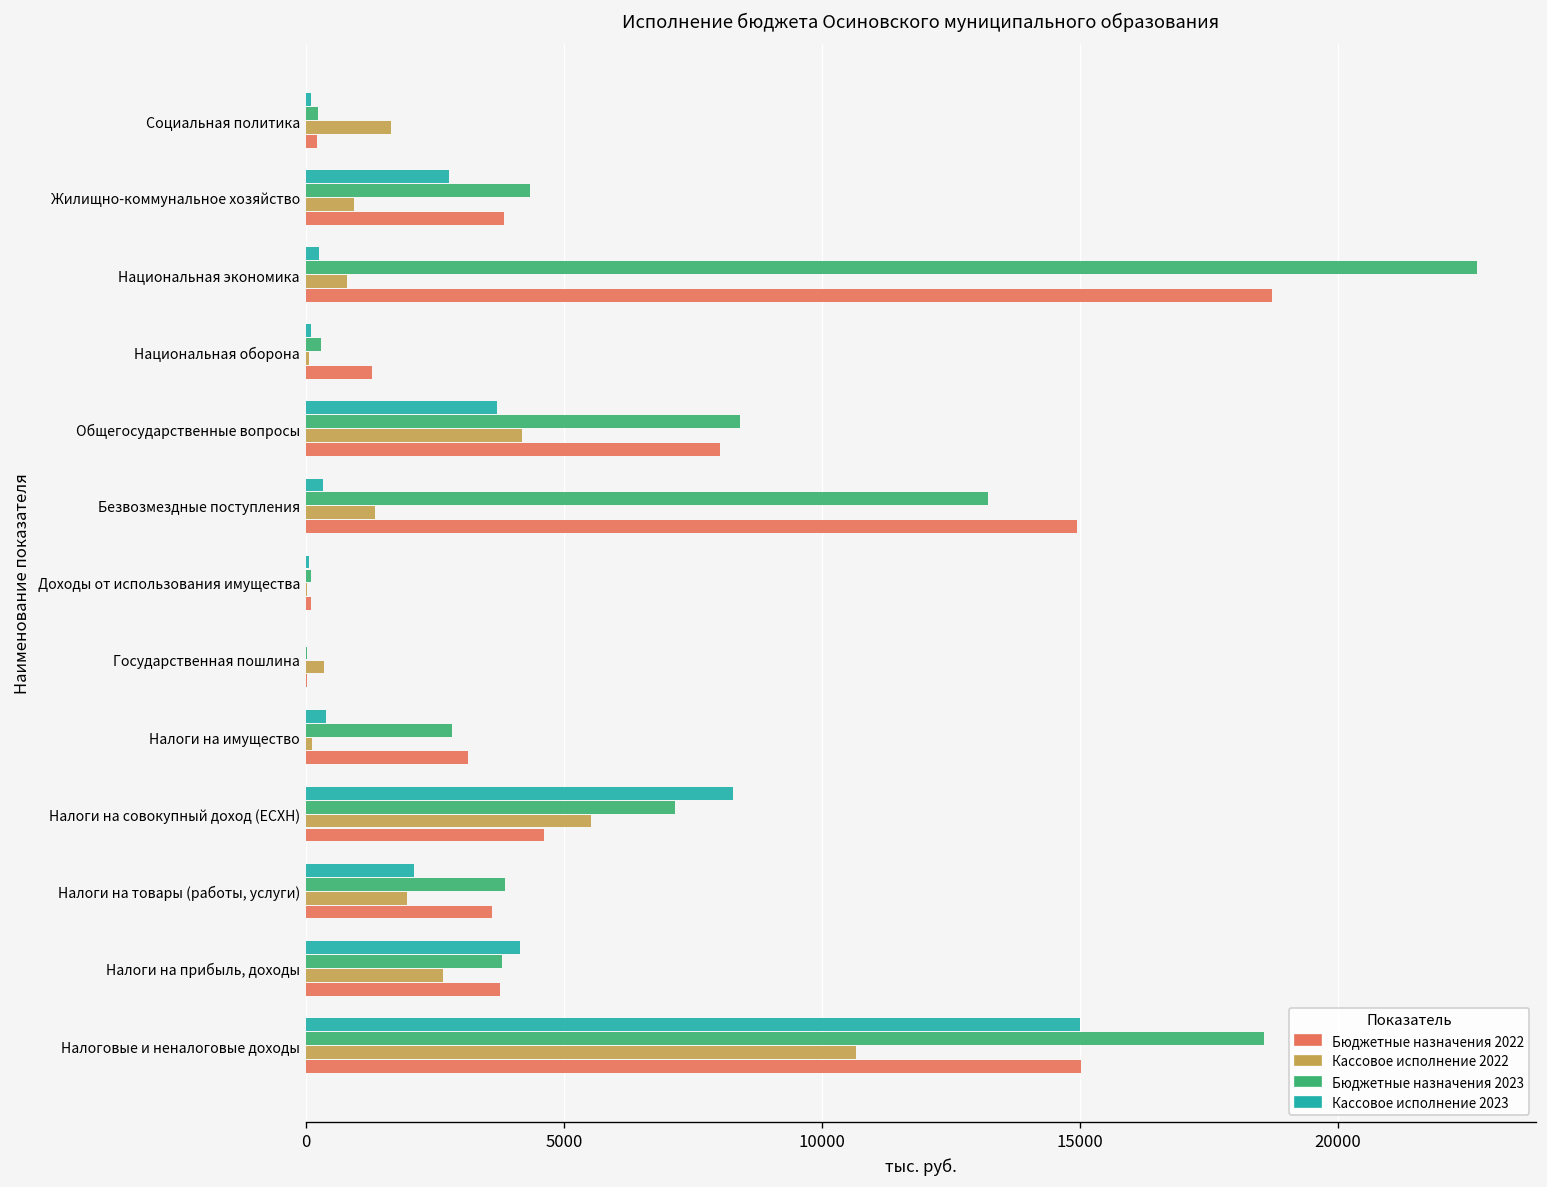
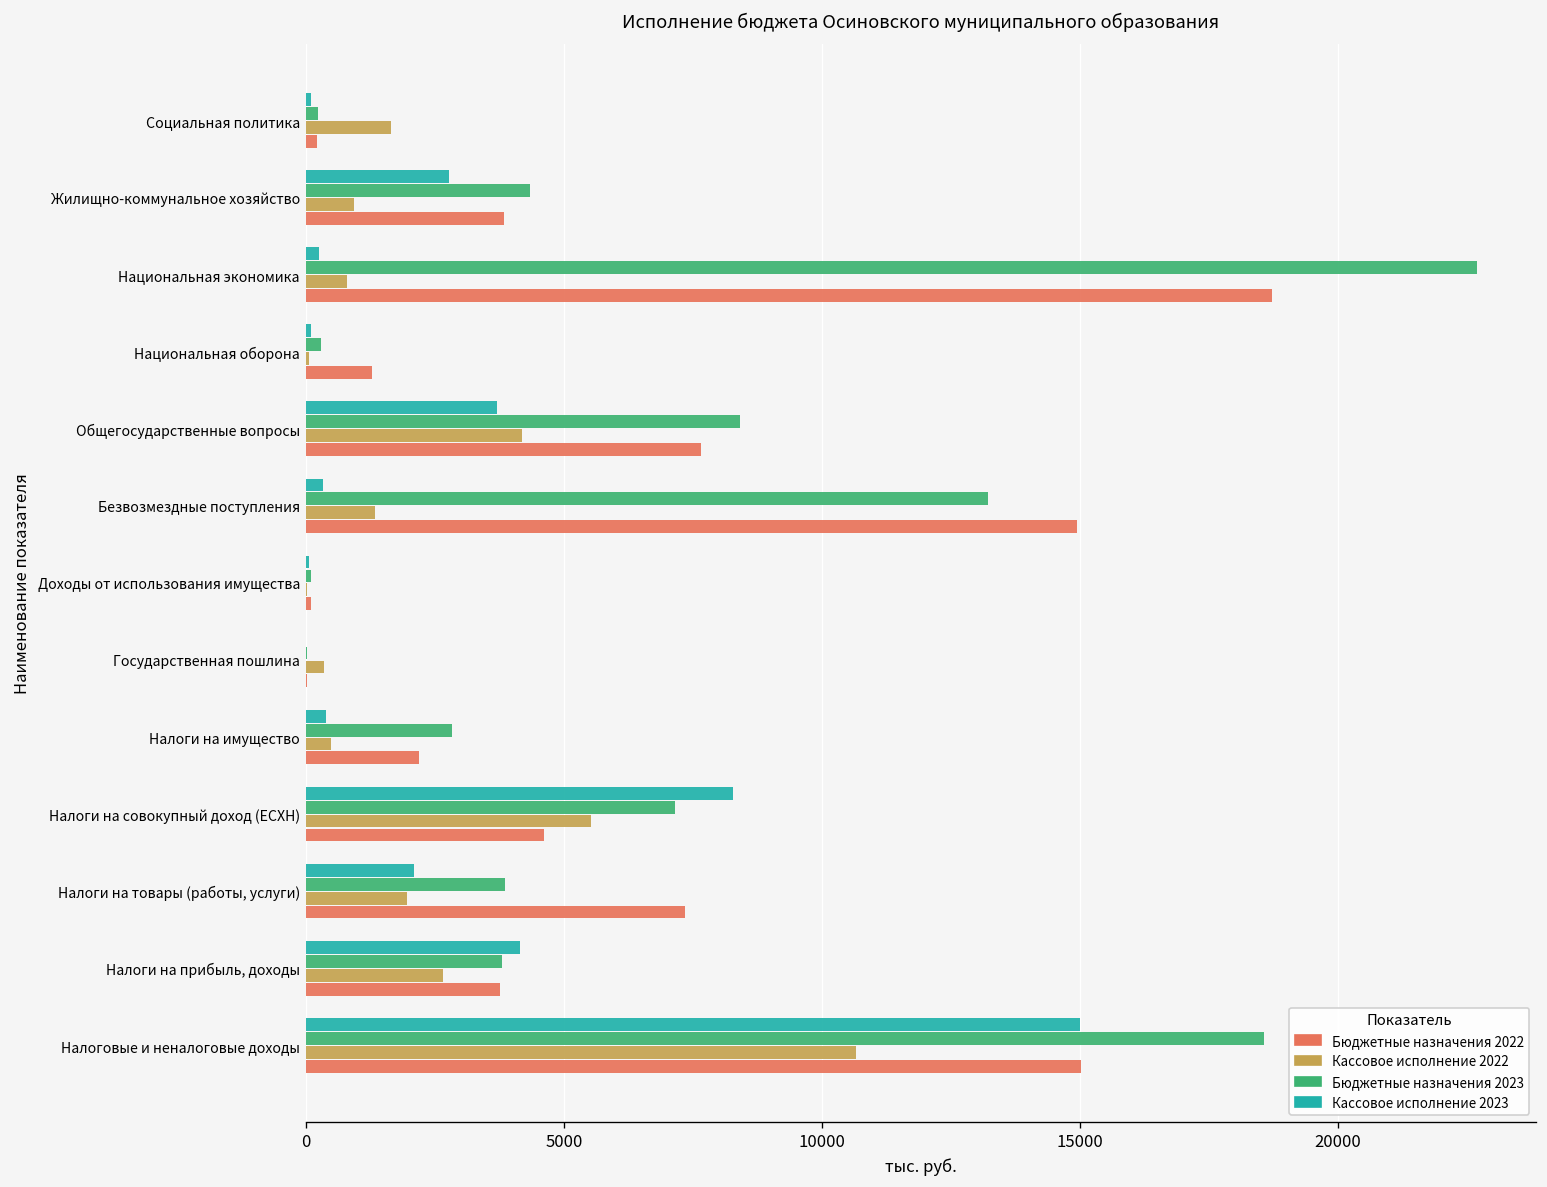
  {
    "Бюджетные назначения 2022": {
      "Социальная политика": 200,
      "Жилищно-коммунальное хозяйство": 3800,
      "Национальная экономика": 18700,
      "Национальная оборона": 1300,
-     "Общегосударственные вопросы": 8000,
+     "Общегосударственные вопросы": 7700,
      "Безвозмездные поступления": 14900,
      "Доходы от использования имущества": 100,
-     "Налоги на имущество": 3100,
+     "Налоги на имущество": 2200,
      "Налоги на совокупный доход (ЕСХН)": 4600,
-     "Налоги на товары (работы, услуги)": 3600,
+     "Налоги на товары (работы, услуги)": 7300,
      "Налоги на прибыль, доходы": 3800,
      "Налоговые и неналоговые доходы": 15000
    },
    "Кассовое исполнение 2022": {
      "Социальная политика": 1700,
      "Жилищно-коммунальное хозяйство": 900,
      "Национальная экономика": 800,
      "Национальная оборона": 100,
      "Общегосударственные вопросы": 4200,
      "Безвозмездные поступления": 1300,
      "Государственная пошлина": 400,
-     "Налоги на имущество": 100,
+     "Налоги на имущество": 500,
      "Налоги на совокупный доход (ЕСХН)": 5500,
      "Налоги на товары (работы, услуги)": 2000,
      "Налоги на прибыль, доходы": 2700,
      "Налоговые и неналоговые доходы": 10700
    },
    "Бюджетные назначения 2023": {
      "Социальная политика": 200,
      "Жилищно-коммунальное хозяйство": 4300,
      "Национальная экономика": 22700,
      "Национальная оборона": 300,
      "Общегосударственные вопросы": 8400,
      "Безвозмездные поступления": 13200,
      "Доходы от использования имущества": 100,
      "Налоги на имущество": 2800,
      "Налоги на совокупный доход (ЕСХН)": 7100,
      "Налоги на товары (работы, услуги)": 3900,
      "Налоги на прибыль, доходы": 3800,
      "Налоговые и неналоговые доходы": 18600
    },
    "Кассовое исполнение 2023": {
      "Социальная политика": 100,
      "Жилищно-коммунальное хозяйство": 2800,
      "Национальная экономика": 300,
      "Национальная оборона": 100,
      "Общегосударственные вопросы": 3700,
      "Безвозмездные поступления": 300,
      "Налоги на имущество": 400,
      "Налоги на совокупный доход (ЕСХН)": 8300,
      "Налоги на товары (работы, услуги)": 2100,
      "Налоги на прибыль, доходы": 4100,
      "Налоговые и неналоговые доходы": 15000
    }
  }
